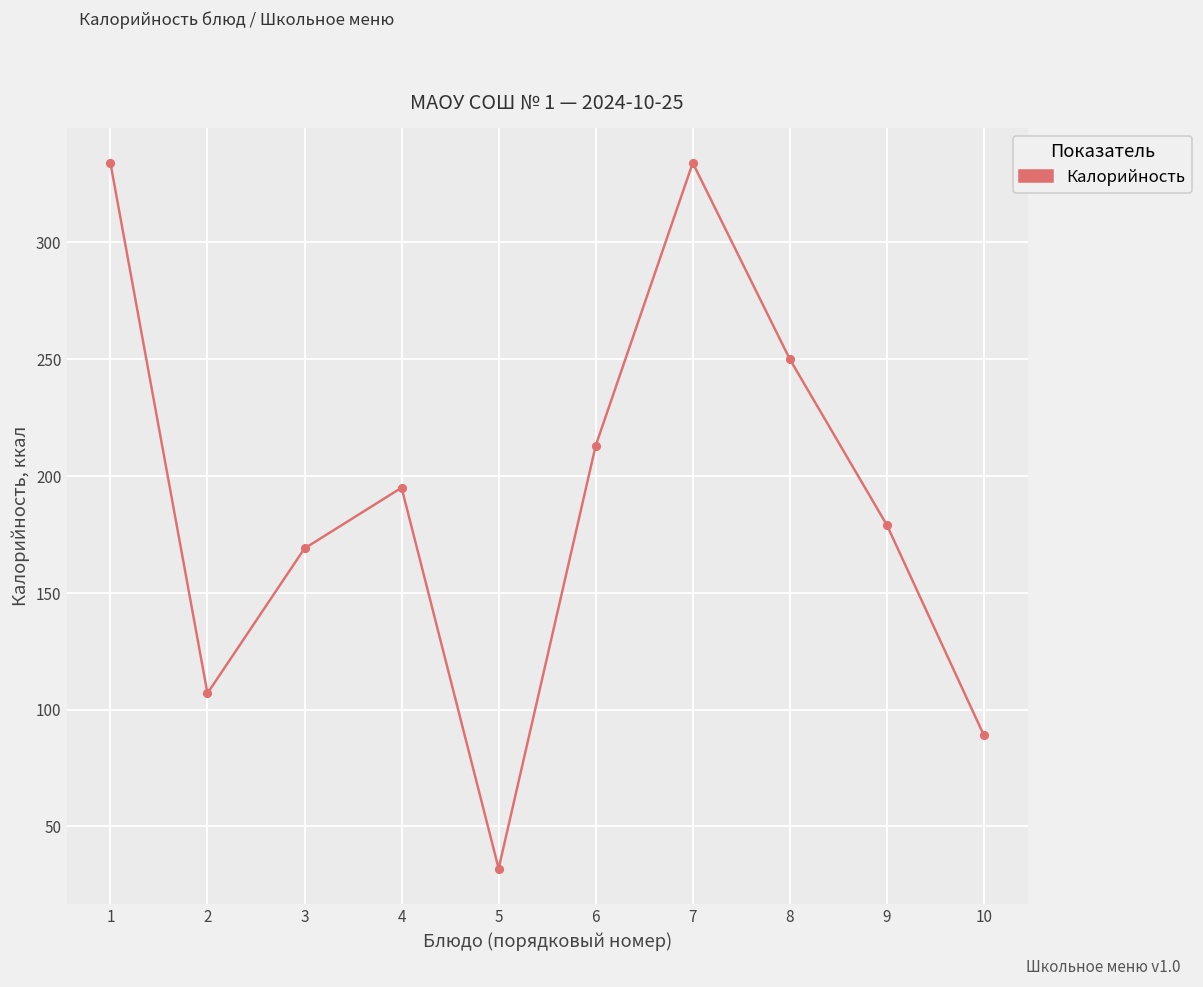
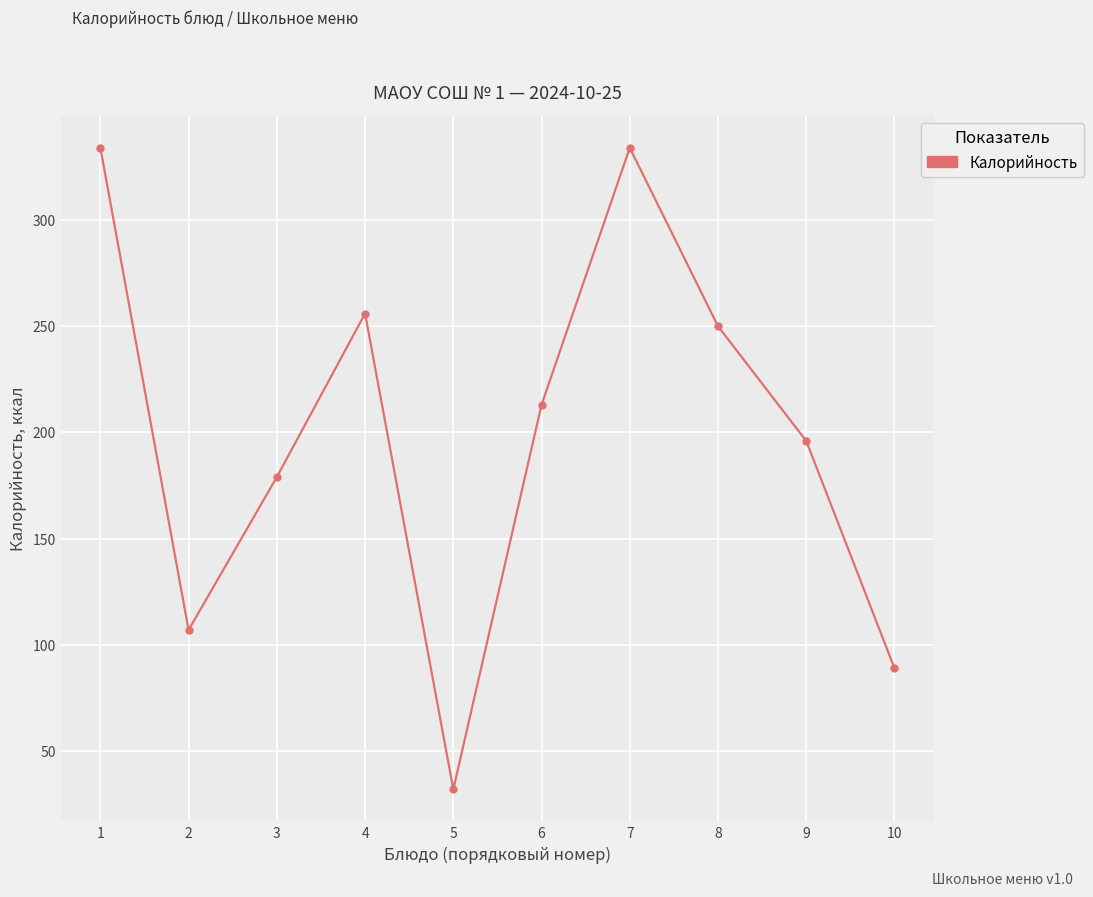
  {
    "1": 334,
    "2": 107,
-   "3": 169,
-   "4": 195,
+   "3": 179,
+   "4": 256,
    "5": 32,
    "6": 213,
    "7": 334,
    "8": 250,
-   "9": 179,
+   "9": 196,
    "10": 89
  }
